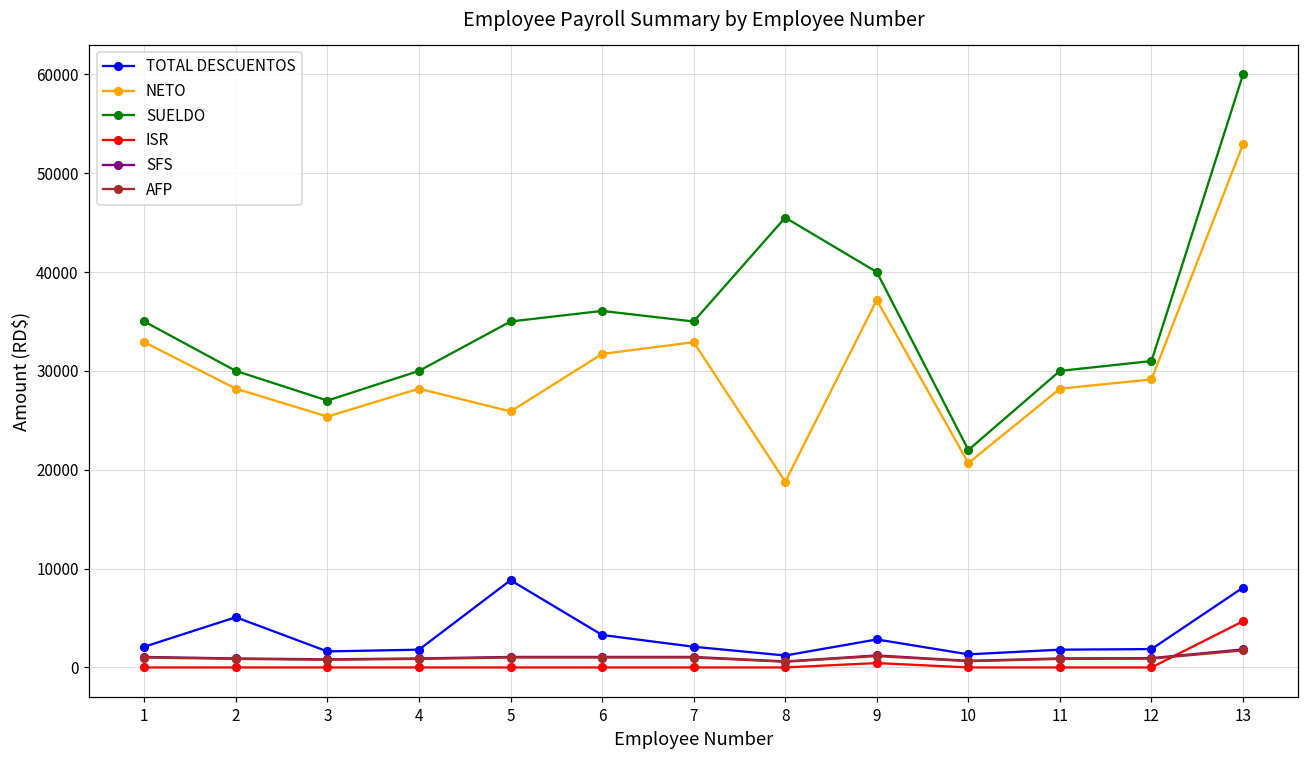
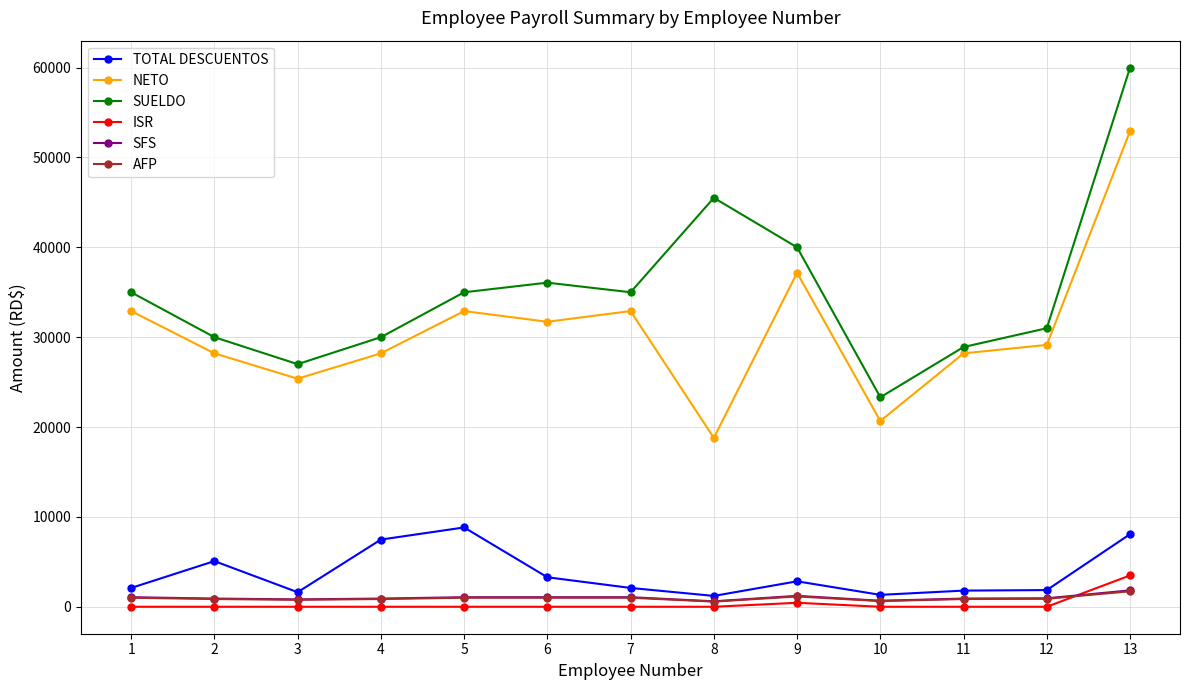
  {
    "TOTAL DESCUENTOS": {
      "1": 2000,
      "2": 5000,
      "3": 2000,
-     "4": 2000,
+     "4": 7000,
      "5": 9000,
      "6": 3000,
      "7": 2000,
      "8": 1000,
      "9": 3000,
      "10": 1000,
      "11": 2000,
      "12": 2000,
      "13": 8000
    },
    "NETO": {
      "1": 33000,
      "2": 28000,
      "3": 25000,
      "4": 28000,
-     "5": 26000,
+     "5": 33000,
      "6": 32000,
      "7": 33000,
      "8": 19000,
      "9": 37000,
      "10": 21000,
      "11": 28000,
      "12": 29000,
      "13": 53000
    },
    "SUELDO": {
      "1": 35000,
      "2": 30000,
      "3": 27000,
      "4": 30000,
      "5": 35000,
      "6": 36000,
      "7": 35000,
      "8": 46000,
      "9": 40000,
-     "10": 22000,
-     "11": 30000,
+     "10": 23000,
+     "11": 29000,
      "12": 31000,
      "13": 60000
    },
    "ISR": {
      "1": 0,
      "2": 0,
      "3": 0,
      "4": 0,
      "5": 0,
      "6": 0,
      "7": 0,
      "8": 0,
      "9": 0,
      "10": 0,
      "11": 0,
      "12": 0,
-     "13": 5000
+     "13": 3000
    }
  }
